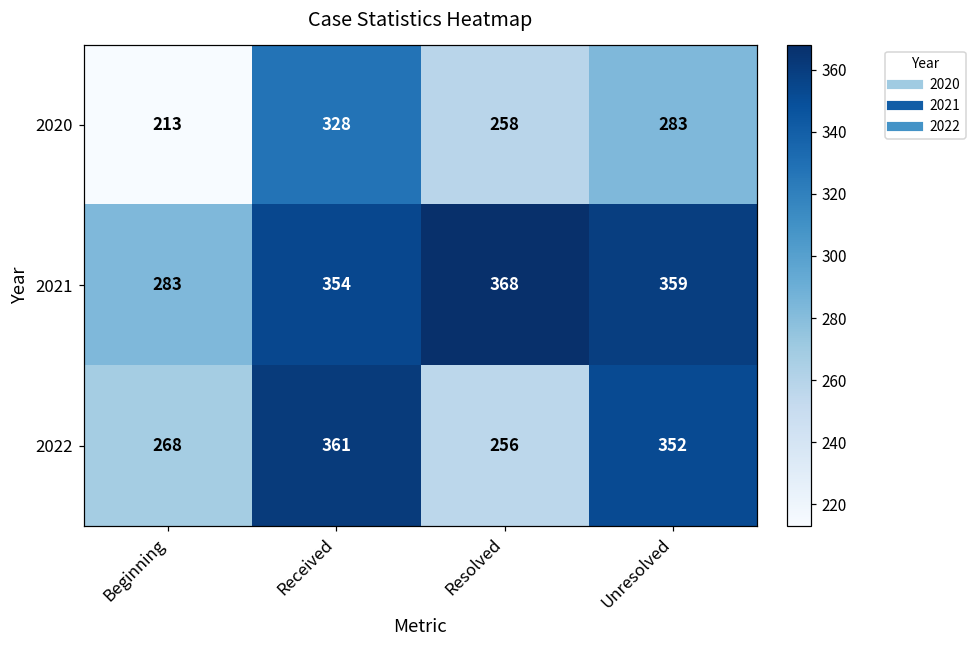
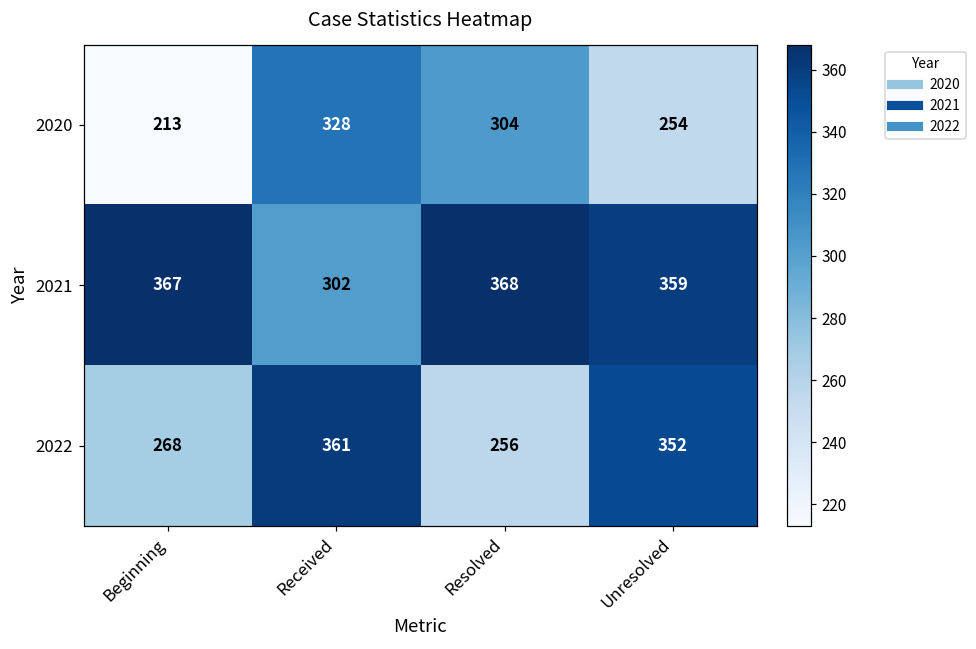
  {
    "2020": {
      "Beginning": 213,
      "Received": 328,
-     "Resolved": 258,
-     "Unresolved": 283
+     "Resolved": 304,
+     "Unresolved": 254
    },
    "2021": {
-     "Beginning": 283,
-     "Received": 354,
+     "Beginning": 367,
+     "Received": 302,
      "Resolved": 368,
      "Unresolved": 359
    },
    "2022": {
      "Beginning": 268,
      "Received": 361,
      "Resolved": 256,
      "Unresolved": 352
    }
  }
